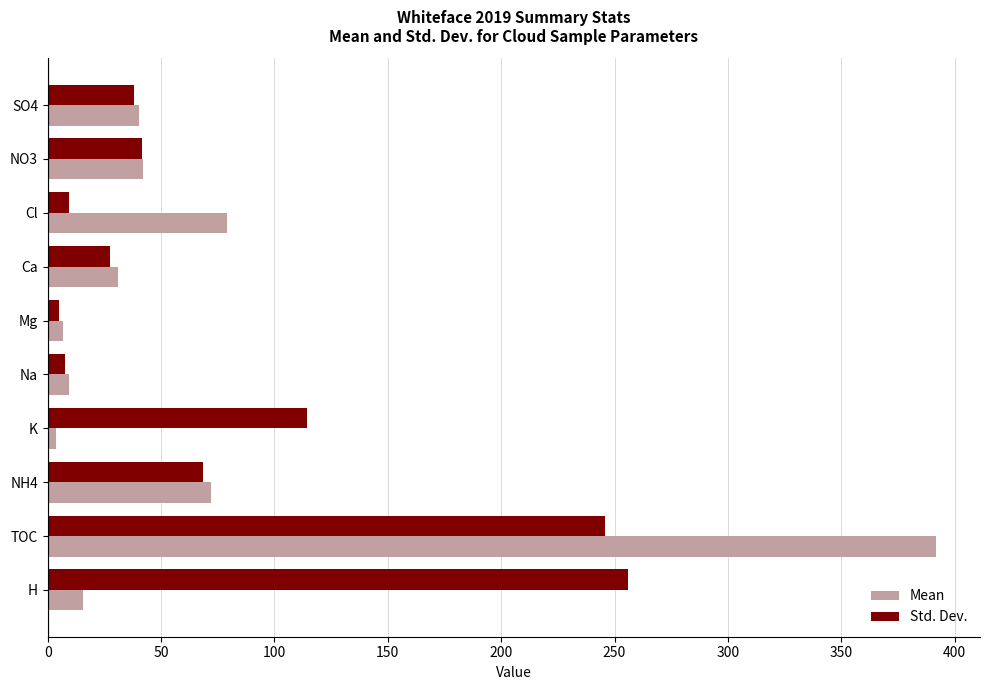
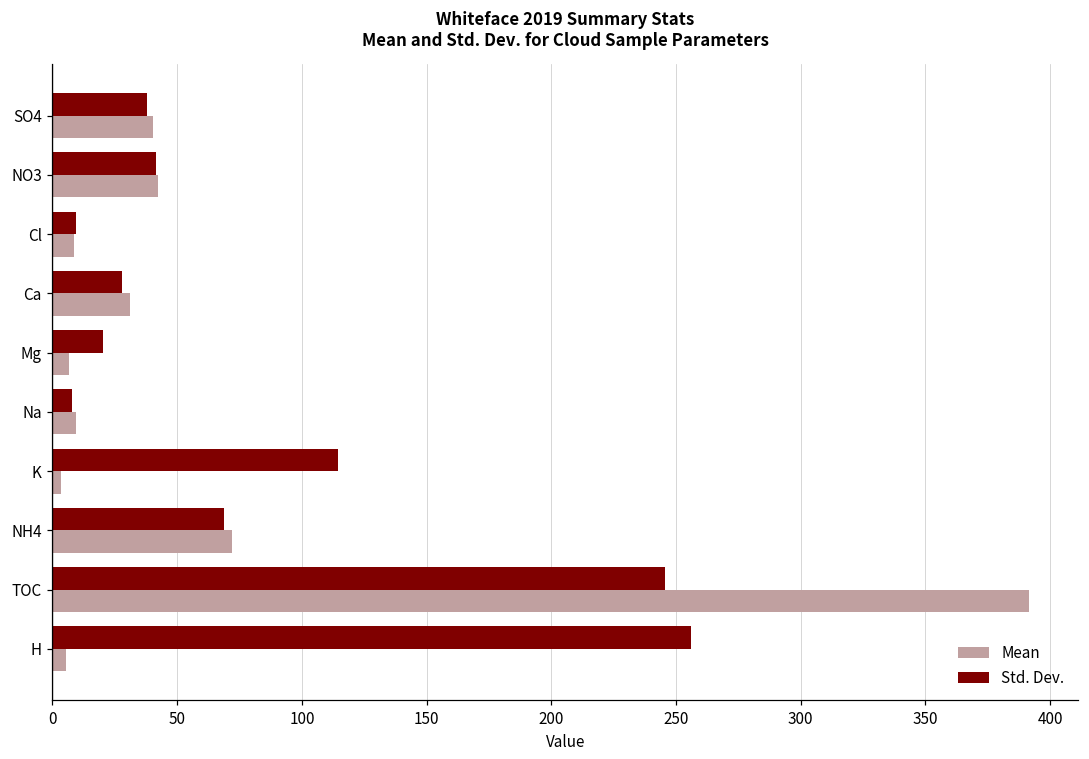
  {
    "Mean": {
      "SO4": 40,
      "NO3": 42,
-     "Cl": 79,
+     "Cl": 9,
      "Ca": 31,
      "Mg": 7,
      "Na": 9,
      "K": 3,
      "NH4": 72,
      "TOC": 392,
-     "H": 15
+     "H": 5
    },
    "Std. Dev.": {
      "SO4": 38,
      "NO3": 41,
      "Cl": 9,
      "Ca": 28,
-     "Mg": 5,
+     "Mg": 20,
      "Na": 8,
      "K": 114,
      "NH4": 69,
      "TOC": 246,
      "H": 256
    }
  }
